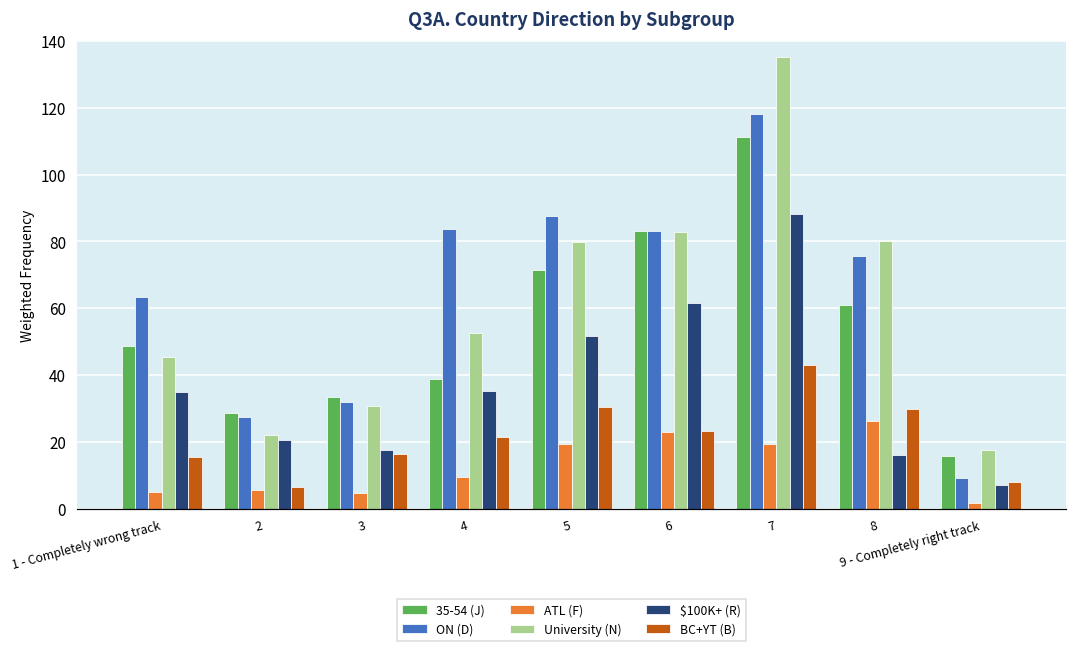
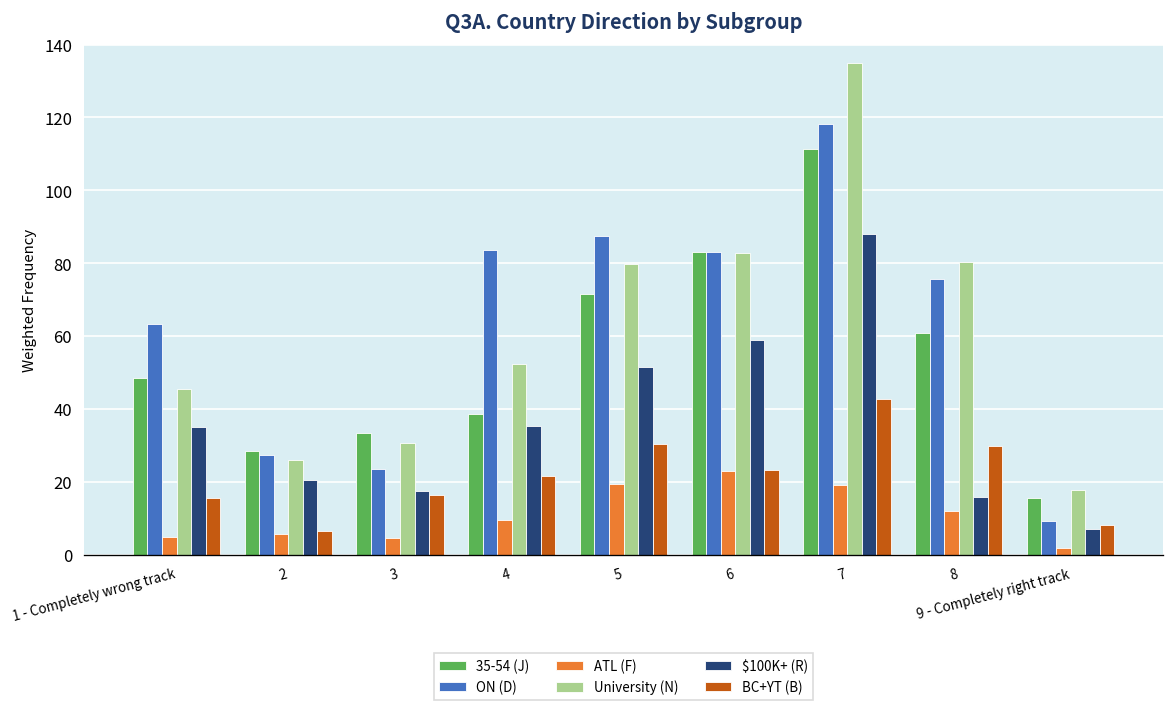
  {
    "35-54 (J)": {
      "1 - Completely wrong track": 49,
      "2": 29,
      "3": 33,
      "4": 39,
      "5": 72,
      "6": 83,
      "7": 111,
      "8": 61,
      "9 - Completely right track": 16
    },
    "ON (D)": {
      "1 - Completely wrong track": 63,
      "2": 27,
-     "3": 32,
+     "3": 24,
      "4": 84,
      "5": 88,
      "6": 83,
      "7": 118,
      "8": 76,
      "9 - Completely right track": 9
    },
    "ATL (F)": {
      "1 - Completely wrong track": 5,
      "2": 6,
      "3": 5,
      "4": 9,
      "5": 19,
      "6": 23,
      "7": 19,
-     "8": 26,
+     "8": 12,
      "9 - Completely right track": 2
    },
    "University (N)": {
      "1 - Completely wrong track": 45,
-     "2": 22,
+     "2": 26,
      "3": 31,
      "4": 52,
      "5": 80,
      "6": 83,
      "7": 135,
      "8": 80,
      "9 - Completely right track": 18
    },
    "$100K+ (R)": {
      "1 - Completely wrong track": 35,
      "2": 21,
      "3": 18,
      "4": 35,
      "5": 52,
-     "6": 62,
+     "6": 59,
      "7": 88,
      "8": 16,
      "9 - Completely right track": 7
    },
    "BC+YT (B)": {
      "1 - Completely wrong track": 16,
      "2": 7,
      "3": 16,
      "4": 21,
      "5": 30,
      "6": 23,
      "7": 43,
      "8": 30,
      "9 - Completely right track": 8
    }
  }
